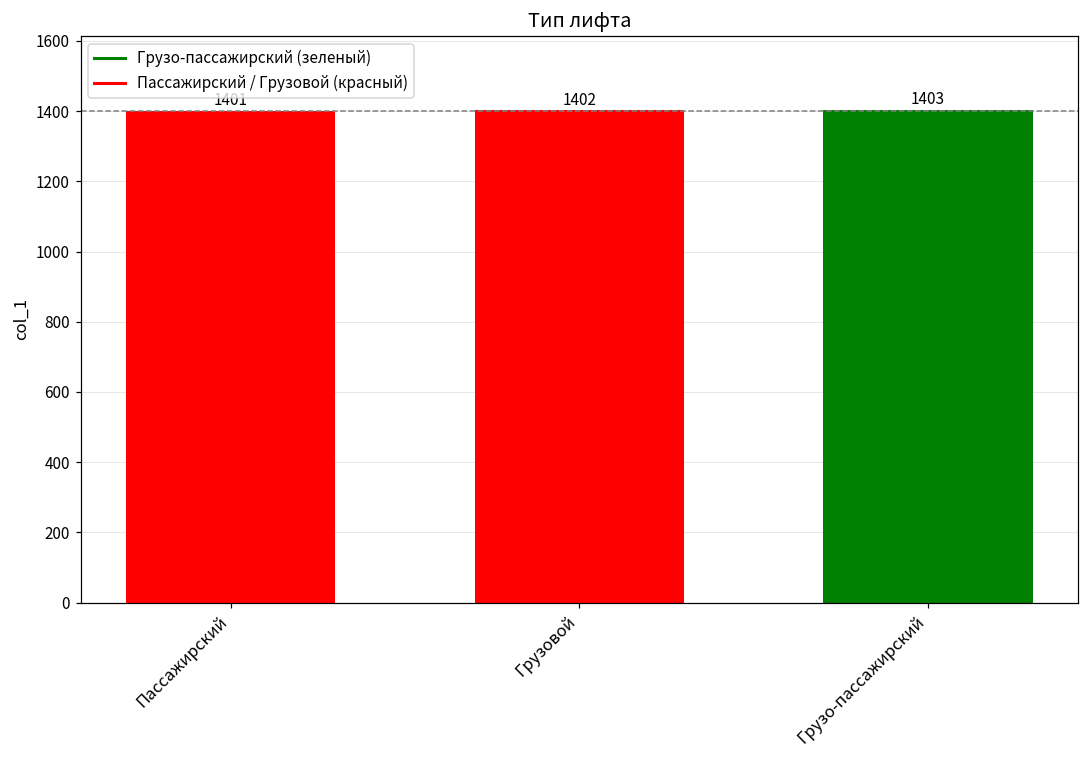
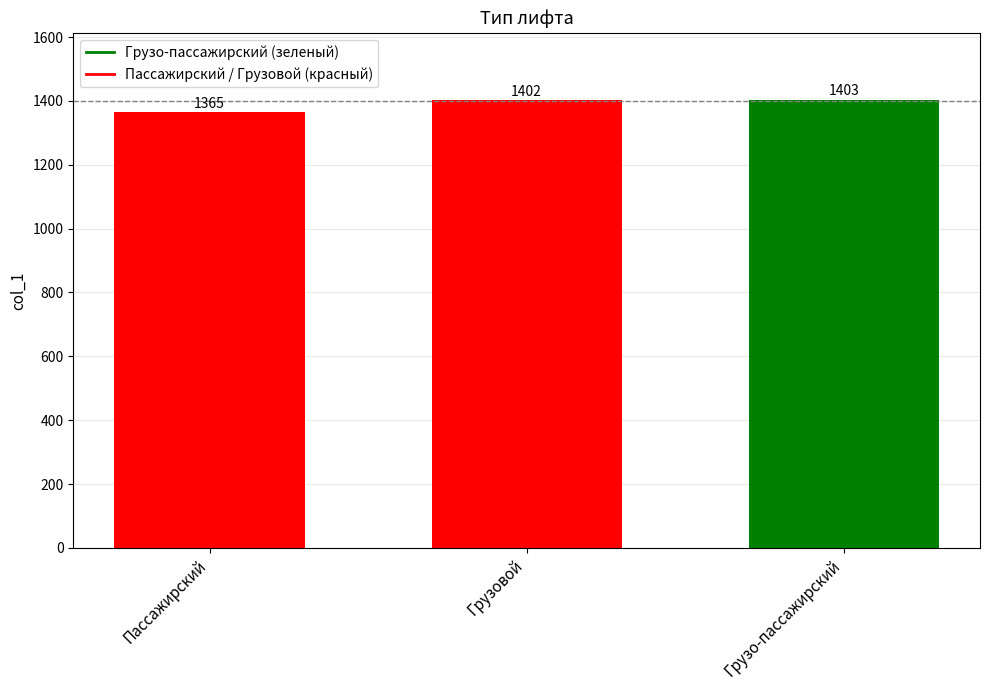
  {
-   "Пассажирский": 1400
+   "Пассажирский": 1370
  }
